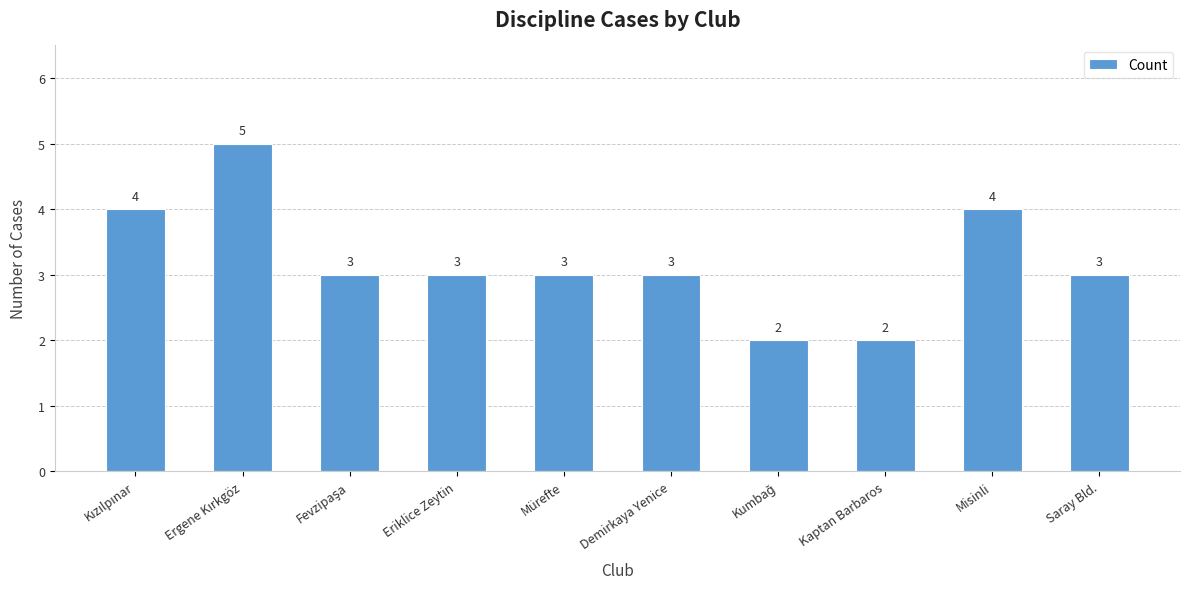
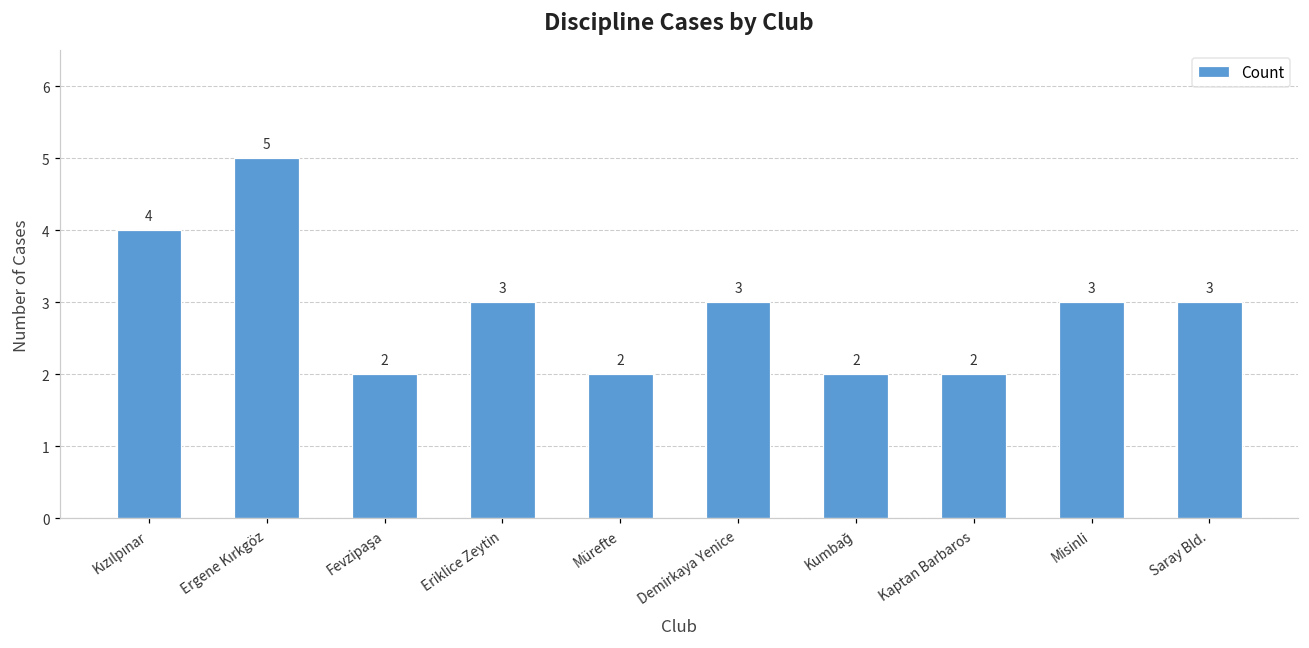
  {
    "Kızılpınar": 4,
    "Ergene Kırkgöz": 5,
-   "Fevzipaşa": 3,
+   "Fevzipaşa": 2,
    "Eriklice Zeytin": 3,
-   "Mürefte": 3,
+   "Mürefte": 2,
    "Demirkaya Yenice": 3,
    "Kumbağ": 2,
    "Kaptan Barbaros": 2,
-   "Misinli": 4,
+   "Misinli": 3,
    "Saray Bld.": 3
  }
